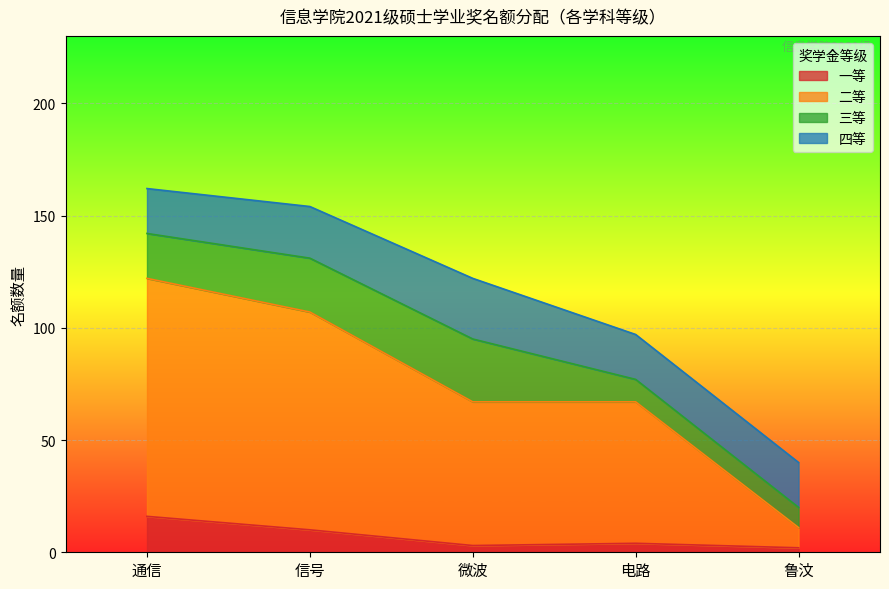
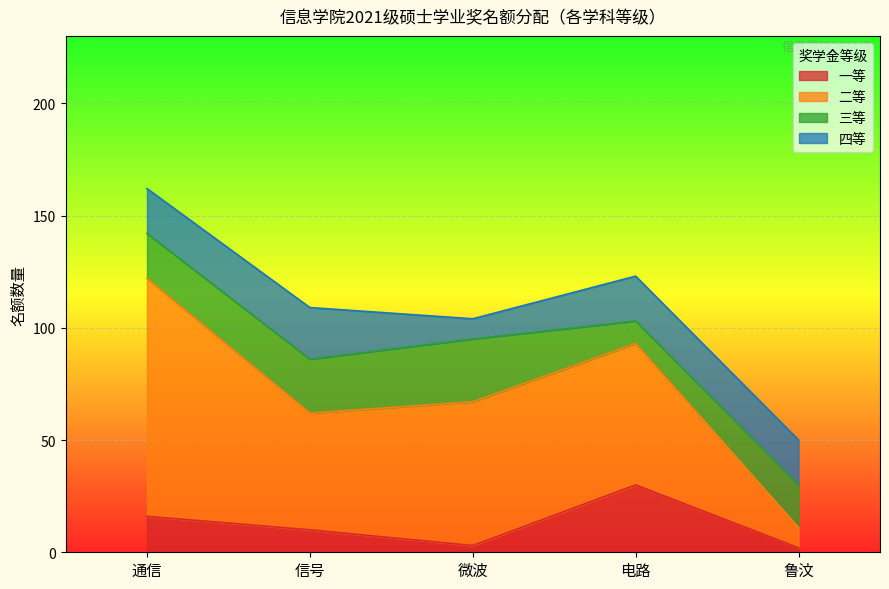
  {
    "一等": {
      "通信": 16,
      "信号": 10,
      "微波": 3,
-     "电路": 4,
+     "电路": 30,
      "鲁汶": 2
    },
    "二等": {
      "通信": 106,
-     "信号": 97,
+     "信号": 52,
      "微波": 64,
      "电路": 63,
      "鲁汶": 9
    },
    "三等": {
      "通信": 20,
      "信号": 24,
      "微波": 28,
      "电路": 10,
-     "鲁汶": 9
+     "鲁汶": 19
    },
    "四等": {
      "通信": 20,
      "信号": 23,
-     "微波": 27,
+     "微波": 9,
      "电路": 20,
      "鲁汶": 20
    }
  }
